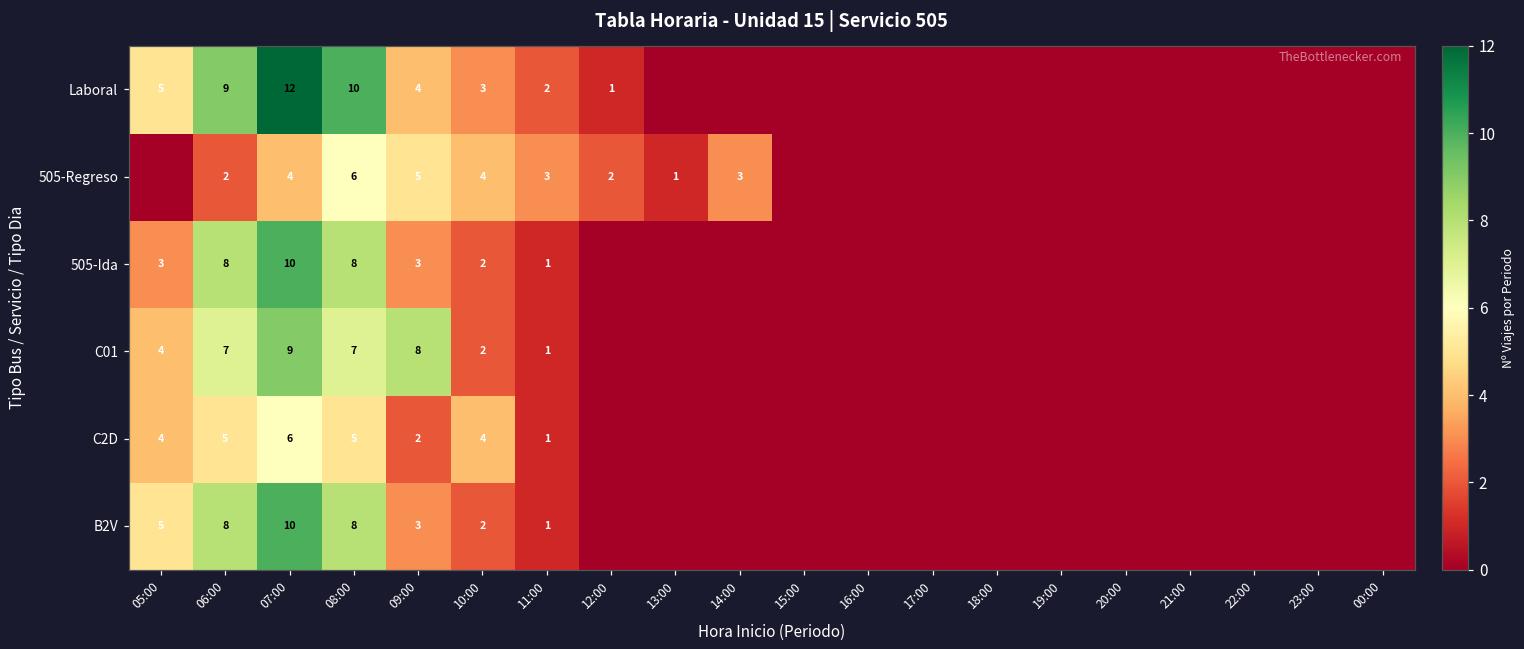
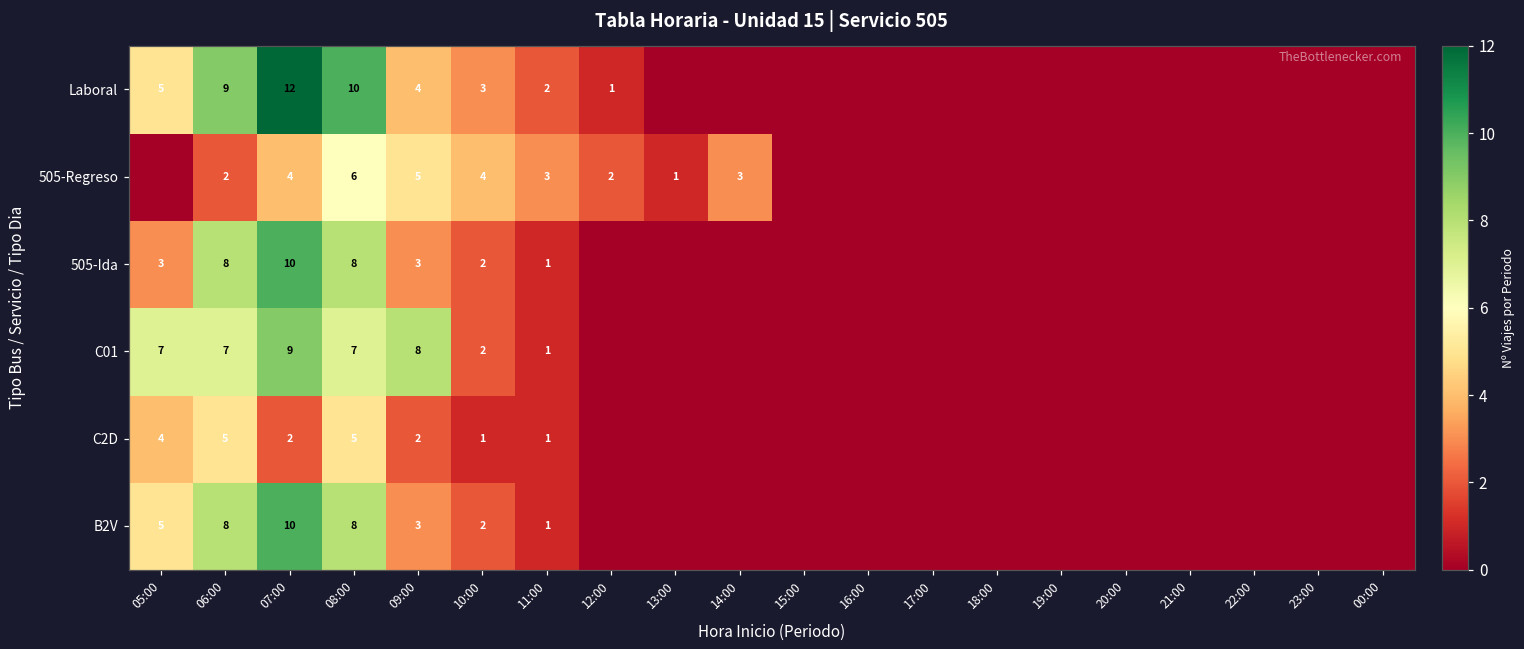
  {
    "Laboral": {
      "05:00": 5,
      "06:00": 9,
      "07:00": 12,
      "08:00": 10,
      "09:00": 4,
      "10:00": 3,
      "11:00": 2,
      "12:00": 1
    },
    "505-Regreso": {
      "06:00": 2,
      "07:00": 4,
      "08:00": 6,
      "09:00": 5,
      "10:00": 4,
      "11:00": 3,
      "12:00": 2,
      "13:00": 1,
      "14:00": 3
    },
    "505-Ida": {
      "05:00": 3,
      "06:00": 8,
      "07:00": 10,
      "08:00": 8,
      "09:00": 3,
      "10:00": 2,
      "11:00": 1
    },
    "C01": {
-     "05:00": 4,
+     "05:00": 7,
      "06:00": 7,
      "07:00": 9,
      "08:00": 7,
      "09:00": 8,
      "10:00": 2,
      "11:00": 1
    },
    "C2D": {
      "05:00": 4,
      "06:00": 5,
-     "07:00": 6,
+     "07:00": 2,
      "08:00": 5,
      "09:00": 2,
-     "10:00": 4,
+     "10:00": 1,
      "11:00": 1
    },
    "B2V": {
      "05:00": 5,
      "06:00": 8,
      "07:00": 10,
      "08:00": 8,
      "09:00": 3,
      "10:00": 2,
      "11:00": 1
    }
  }
